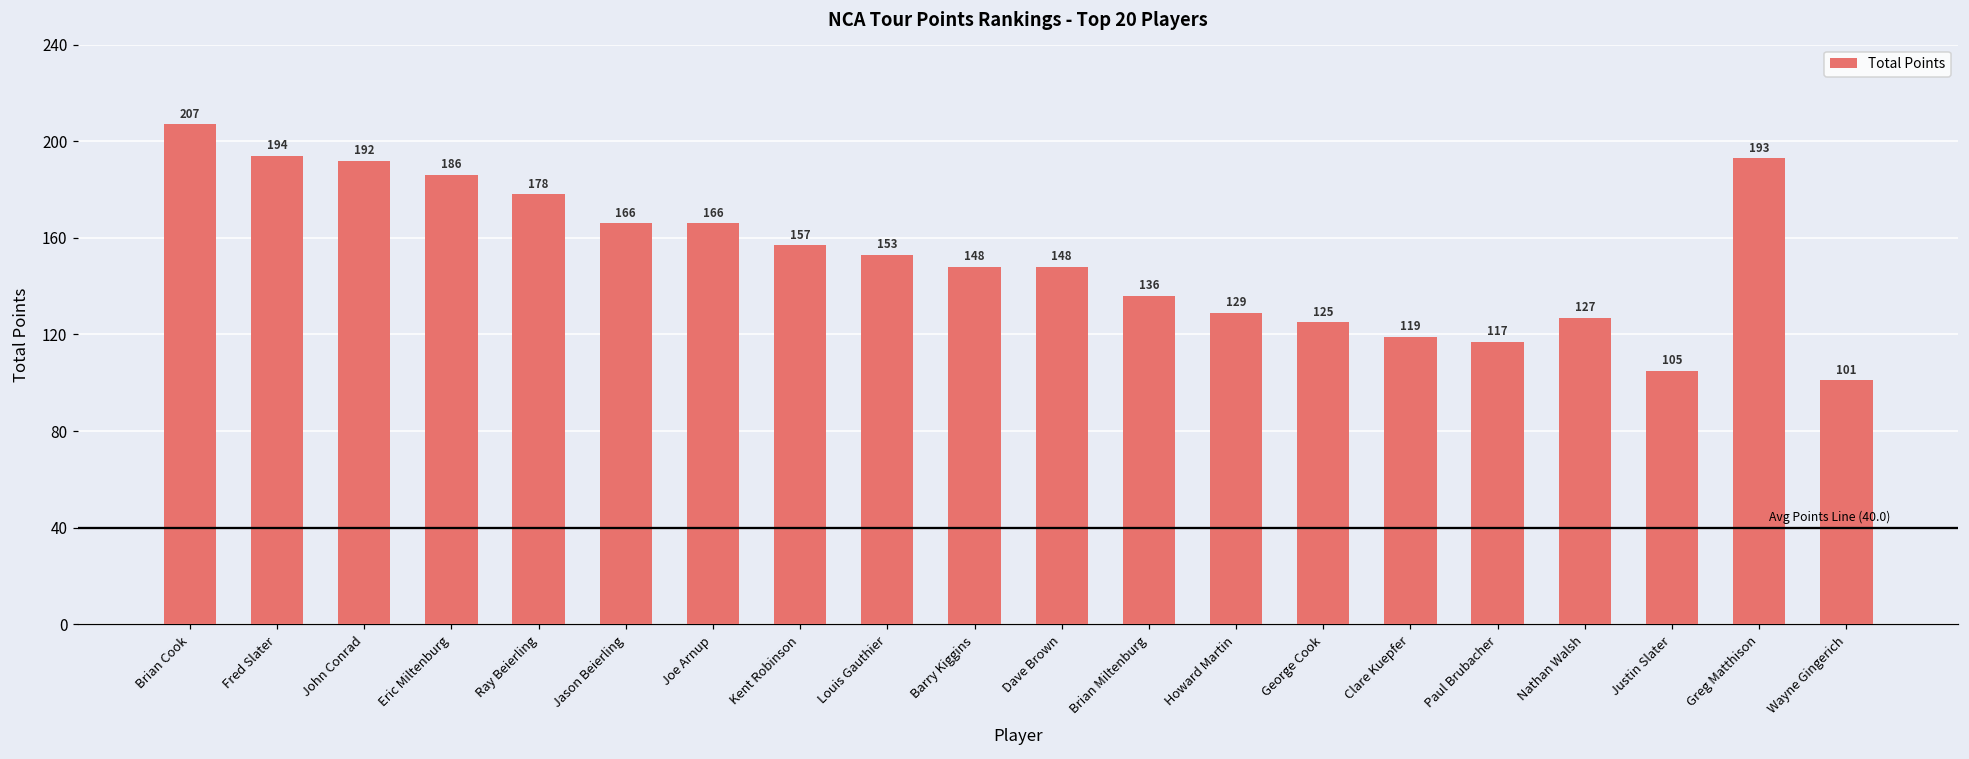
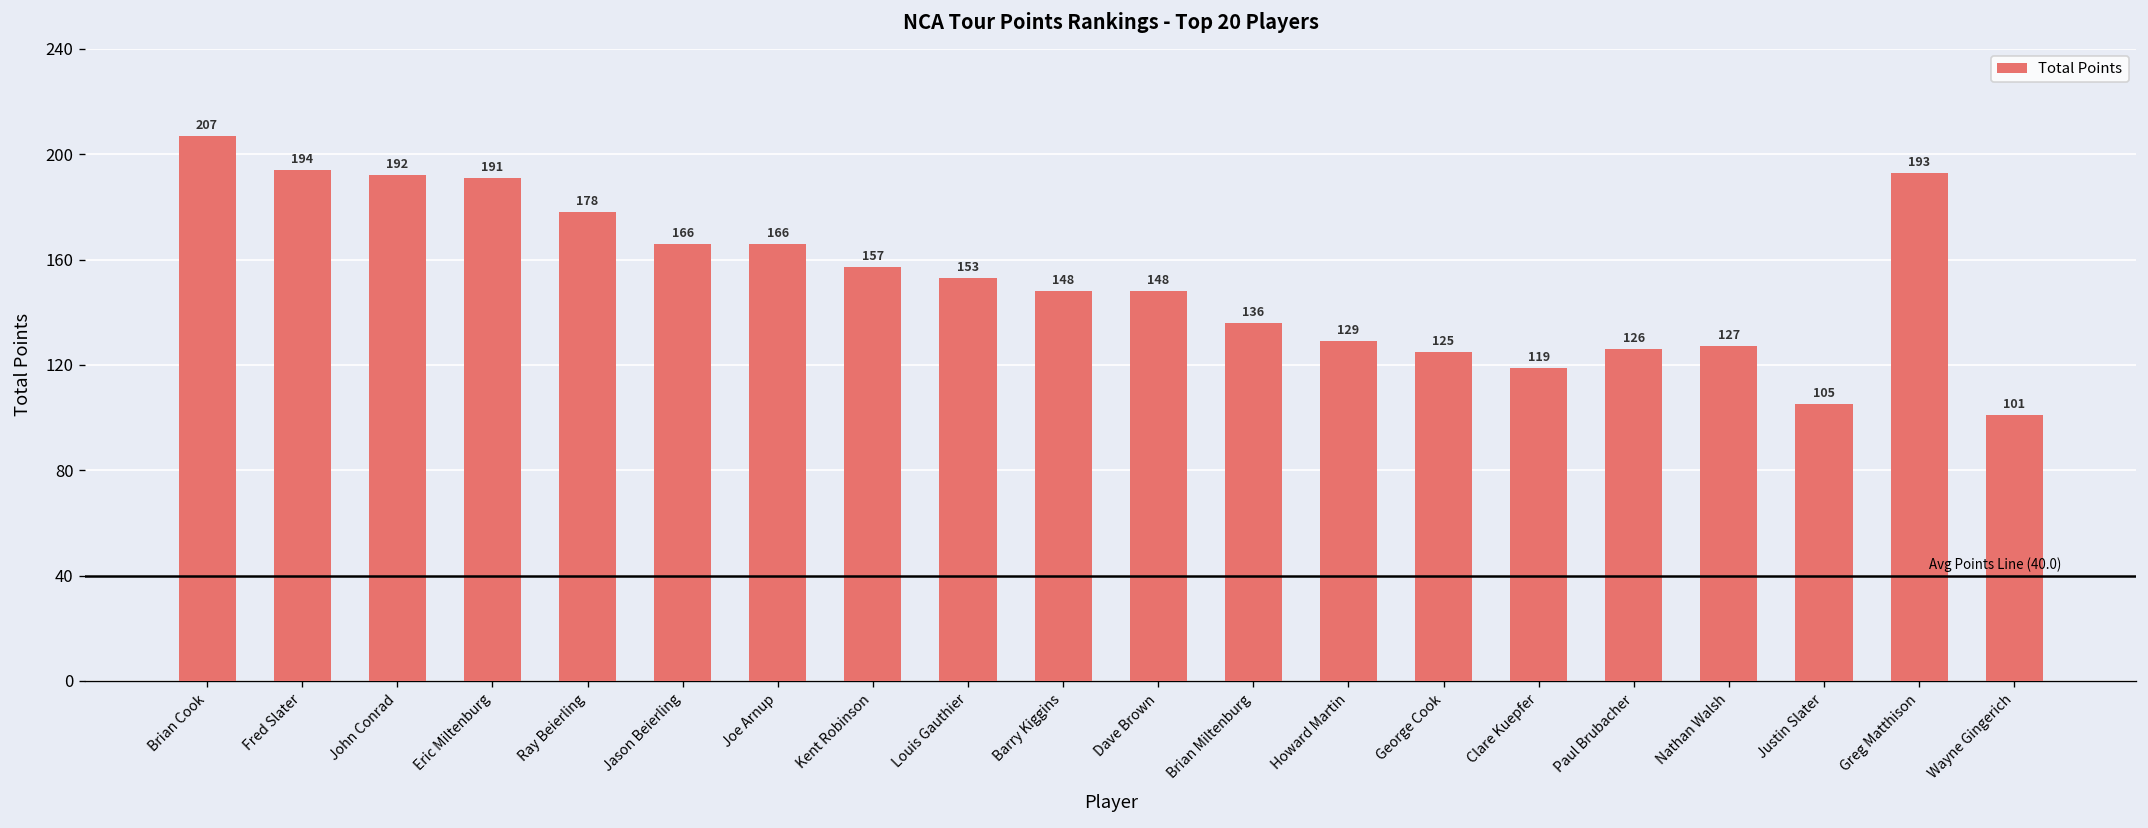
  {
    "Brian Cook": 207,
    "Fred Slater": 194,
    "John Conrad": 192,
-   "Eric Miltenburg": 186,
+   "Eric Miltenburg": 191,
    "Ray Beierling": 178,
    "Jason Beierling": 166,
    "Joe Arnup": 166,
    "Kent Robinson": 157,
    "Louis Gauthier": 153,
    "Barry Kiggins": 148,
    "Dave Brown": 148,
    "Brian Miltenburg": 136,
    "Howard Martin": 129,
    "George Cook": 125,
    "Clare Kuepfer": 119,
-   "Paul Brubacher": 117,
+   "Paul Brubacher": 126,
    "Nathan Walsh": 127,
    "Justin Slater": 105,
    "Greg Matthison": 193,
    "Wayne Gingerich": 101
  }
